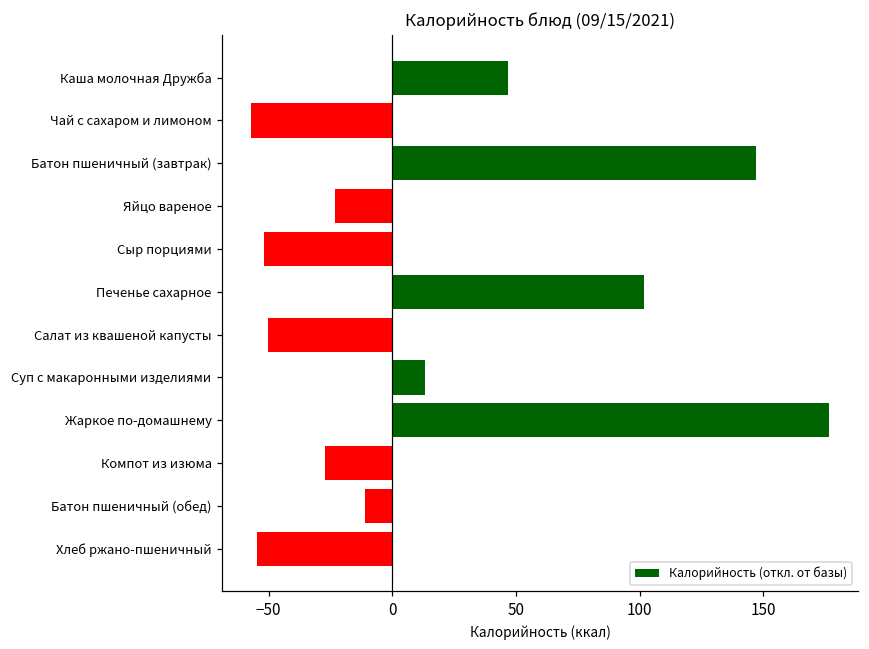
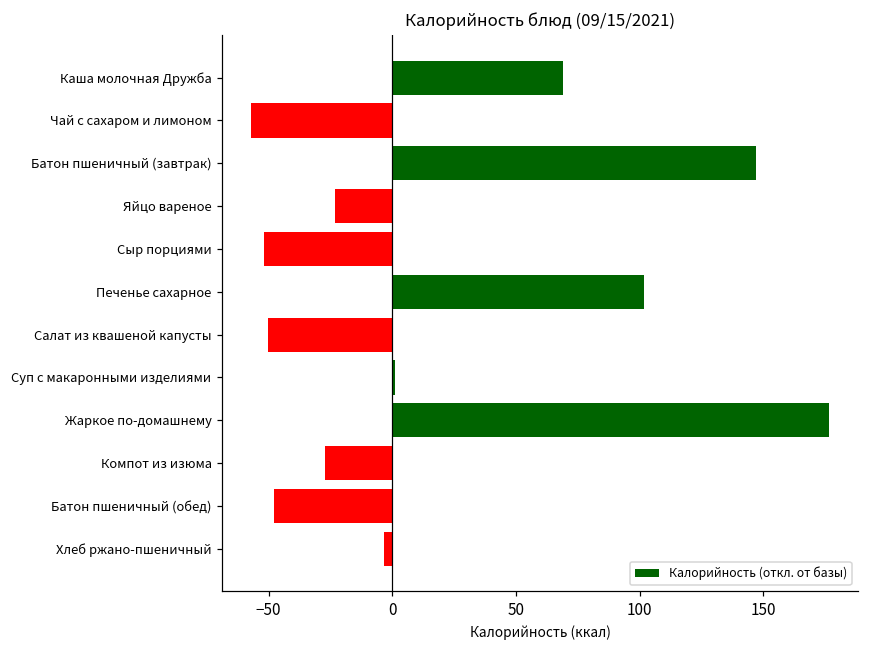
  {
-   "Каша молочная Дружба": 47,
+   "Каша молочная Дружба": 69,
    "Чай с сахаром и лимоном": -57,
    "Батон пшеничный (завтрак)": 147,
    "Яйцо вареное": -23,
    "Сыр порциями": -52,
    "Печенье сахарное": 102,
    "Салат из квашеной капусты": -50,
-   "Суп с макаронными изделиями": 13,
+   "Суп с макаронными изделиями": 1,
    "Жаркое по-домашнему": 177,
    "Компот из изюма": -27,
-   "Батон пшеничный (обед)": -11,
-   "Хлеб ржано-пшеничный": -55
+   "Батон пшеничный (обед)": -48,
+   "Хлеб ржано-пшеничный": -3
  }
